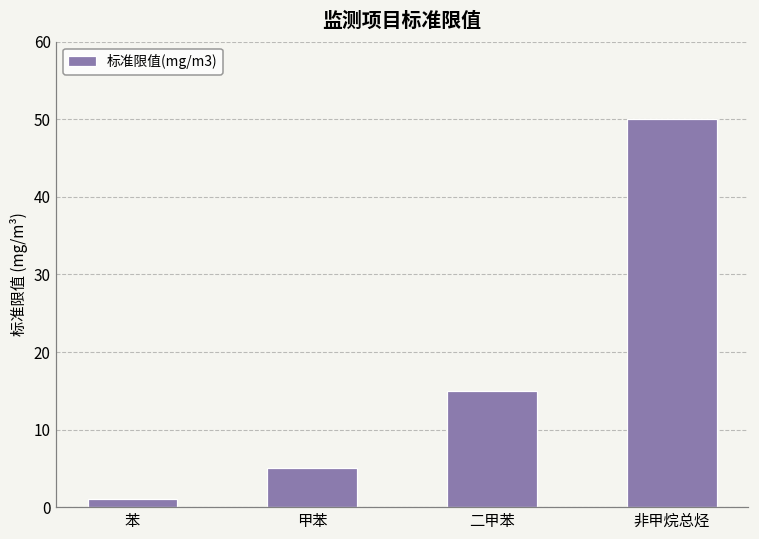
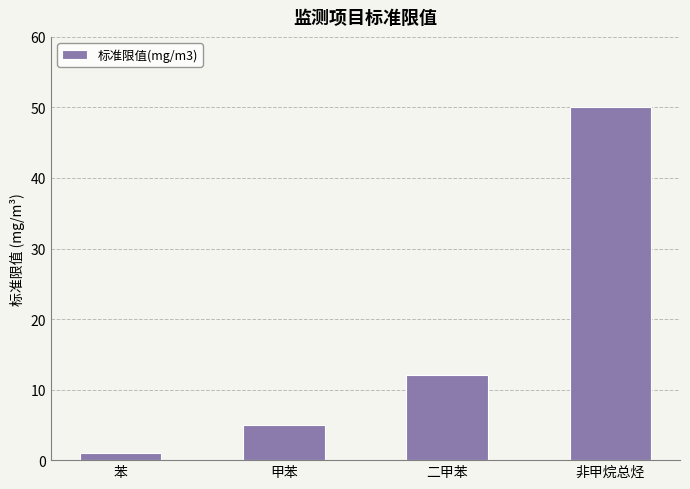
  {
    "苯": 1,
    "甲苯": 5,
-   "二甲苯": 15,
+   "二甲苯": 12,
    "非甲烷总烃": 50
  }
